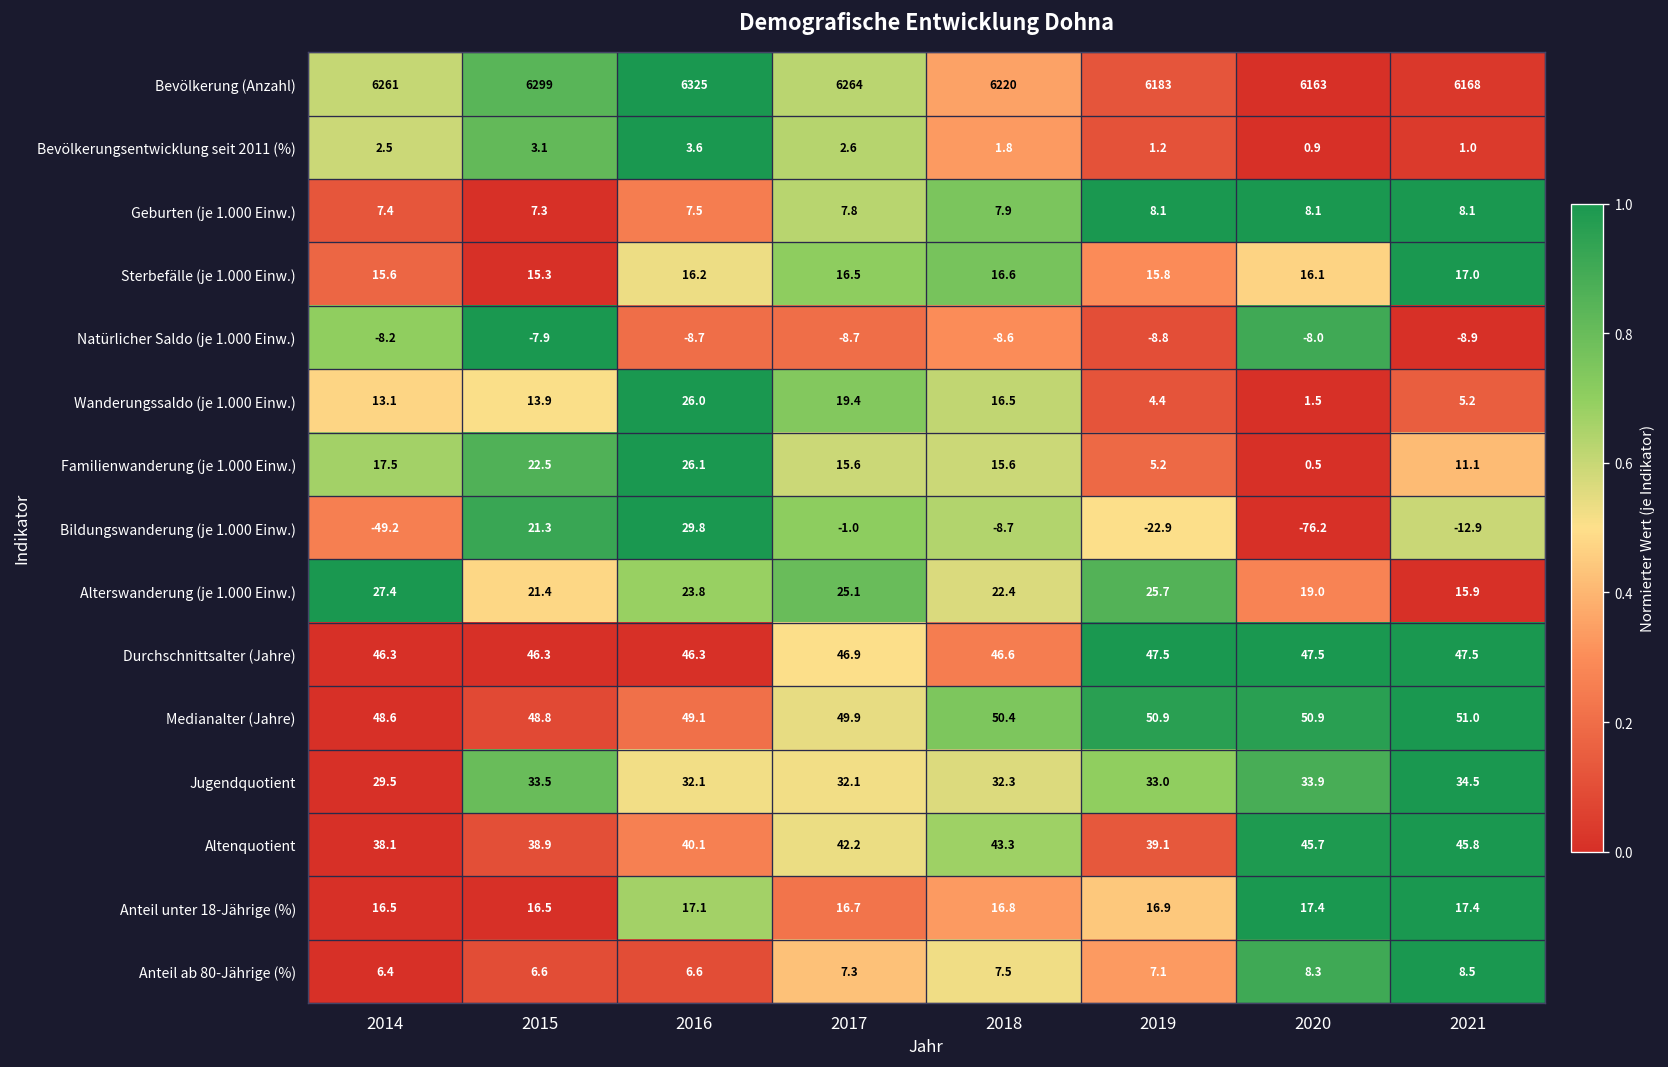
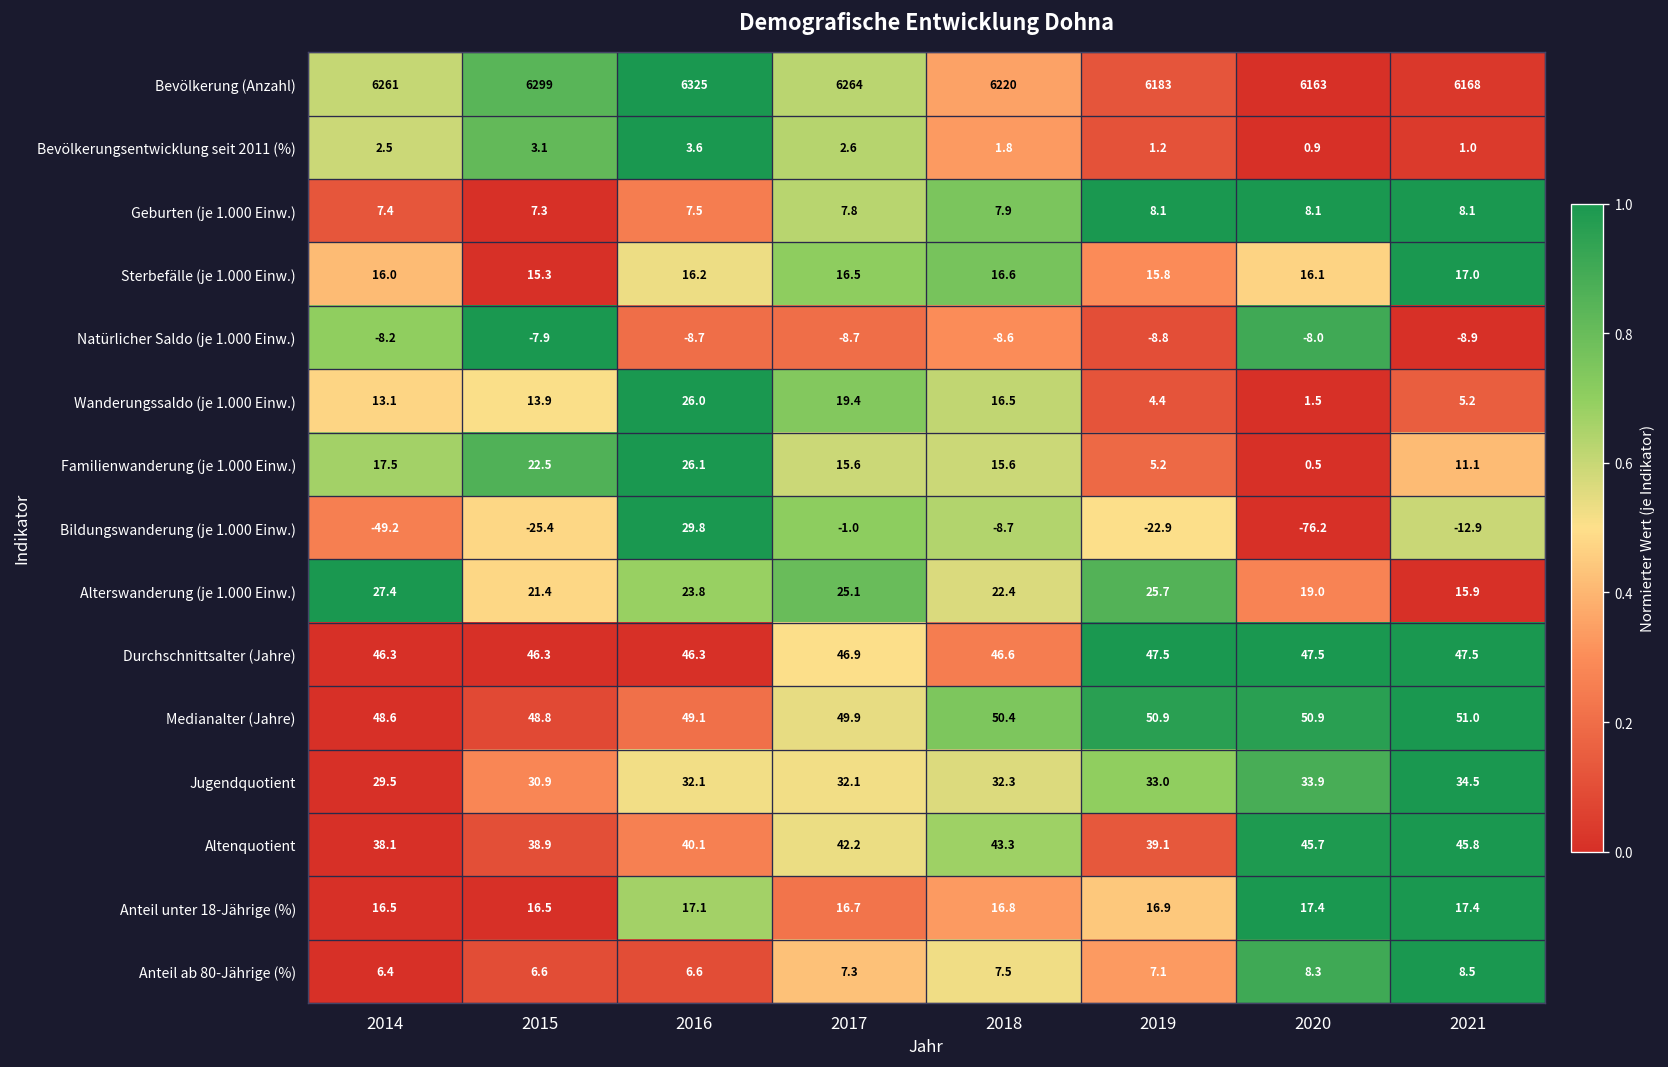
  {
    "Bevölkerung (Anzahl)": {
      "2014": 6261,
      "2015": 6299,
      "2016": 6325,
      "2017": 6264,
      "2018": 6220,
      "2019": 6183,
      "2020": 6163,
      "2021": 6168
    },
    "Bevölkerungsentwicklung seit 2011 (%)": {
      "2014": 2.5,
      "2015": 3.1,
      "2016": 3.6,
      "2017": 2.6,
      "2018": 1.8,
      "2019": 1.2,
      "2020": 0.9,
      "2021": 1.0
    },
    "Geburten (je 1.000 Einw.)": {
      "2014": 7.4,
      "2015": 7.3,
      "2016": 7.5,
      "2017": 7.8,
      "2018": 7.9,
      "2019": 8.1,
      "2020": 8.1,
      "2021": 8.1
    },
    "Sterbefälle (je 1.000 Einw.)": {
-     "2014": 15.6,
+     "2014": 16.0,
      "2015": 15.3,
      "2016": 16.2,
      "2017": 16.5,
      "2018": 16.6,
      "2019": 15.8,
      "2020": 16.1,
      "2021": 17.0
    },
    "Natürlicher Saldo (je 1.000 Einw.)": {
      "2014": -8.2,
      "2015": -7.9,
      "2016": -8.7,
      "2017": -8.7,
      "2018": -8.6,
      "2019": -8.8,
      "2020": -8.0,
      "2021": -8.9
    },
    "Wanderungssaldo (je 1.000 Einw.)": {
      "2014": 13.1,
      "2015": 13.9,
      "2016": 26.0,
      "2017": 19.4,
      "2018": 16.5,
      "2019": 4.4,
      "2020": 1.5,
      "2021": 5.2
    },
    "Familienwanderung (je 1.000 Einw.)": {
      "2014": 17.5,
      "2015": 22.5,
      "2016": 26.1,
      "2017": 15.6,
      "2018": 15.6,
      "2019": 5.2,
      "2020": 0.5,
      "2021": 11.1
    },
    "Bildungswanderung (je 1.000 Einw.)": {
      "2014": -49.2,
-     "2015": 21.3,
+     "2015": -25.4,
      "2016": 29.8,
      "2017": -1.0,
      "2018": -8.7,
      "2019": -22.9,
      "2020": -76.2,
      "2021": -12.9
    },
    "Alterswanderung (je 1.000 Einw.)": {
      "2014": 27.4,
      "2015": 21.4,
      "2016": 23.8,
      "2017": 25.1,
      "2018": 22.4,
      "2019": 25.7,
      "2020": 19.0,
      "2021": 15.9
    },
    "Durchschnittsalter (Jahre)": {
      "2014": 46.3,
      "2015": 46.3,
      "2016": 46.3,
      "2017": 46.9,
      "2018": 46.6,
      "2019": 47.5,
      "2020": 47.5,
      "2021": 47.5
    },
    "Medianalter (Jahre)": {
      "2014": 48.6,
      "2015": 48.8,
      "2016": 49.1,
      "2017": 49.9,
      "2018": 50.4,
      "2019": 50.9,
      "2020": 50.9,
      "2021": 51.0
    },
    "Jugendquotient": {
      "2014": 29.5,
-     "2015": 33.5,
+     "2015": 30.9,
      "2016": 32.1,
      "2017": 32.1,
      "2018": 32.3,
      "2019": 33.0,
      "2020": 33.9,
      "2021": 34.5
    },
    "Altenquotient": {
      "2014": 38.1,
      "2015": 38.9,
      "2016": 40.1,
      "2017": 42.2,
      "2018": 43.3,
      "2019": 39.1,
      "2020": 45.7,
      "2021": 45.8
    },
    "Anteil unter 18-Jährige (%)": {
      "2014": 16.5,
      "2015": 16.5,
      "2016": 17.1,
      "2017": 16.7,
      "2018": 16.8,
      "2019": 16.9,
      "2020": 17.4,
      "2021": 17.4
    },
    "Anteil ab 80-Jährige (%)": {
      "2014": 6.4,
      "2015": 6.6,
      "2016": 6.6,
      "2017": 7.3,
      "2018": 7.5,
      "2019": 7.1,
      "2020": 8.3,
      "2021": 8.5
    }
  }
